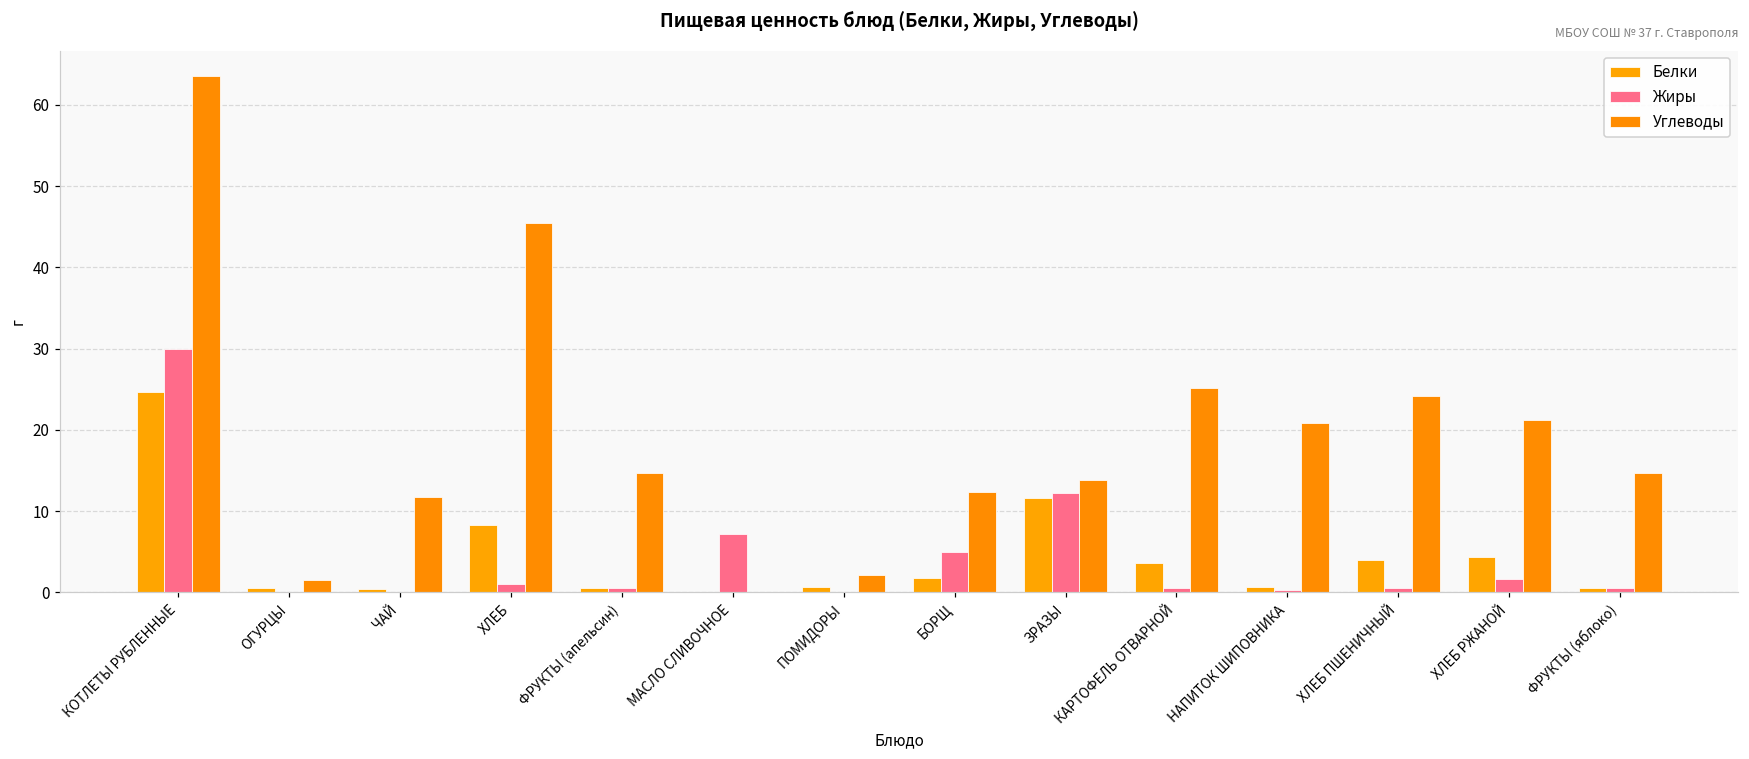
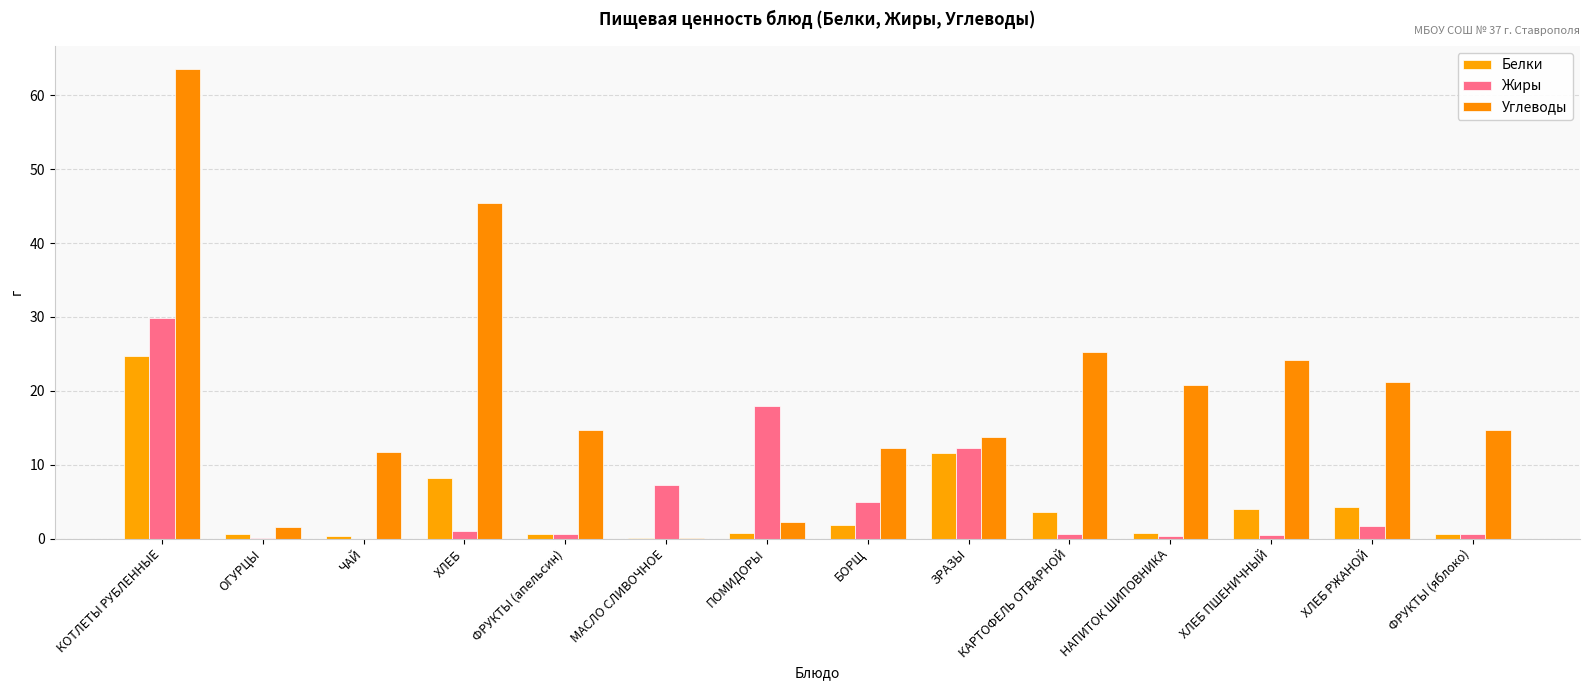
  {
    "Жиры": {
      "КОТЛЕТЫ РУБЛЕННЫЕ": 30,
      "ЧАЙ": 0,
      "ХЛЕБ": 1,
      "ФРУКТЫ (апельсин)": 1,
      "МАСЛО СЛИВОЧНОЕ": 7,
-     "ПОМИДОРЫ": 0,
+     "ПОМИДОРЫ": 18,
      "БОРЩ": 5,
      "ЗРАЗЫ": 12,
      "КАРТОФЕЛЬ ОТВАРНОЙ": 1,
      "ХЛЕБ ПШЕНИЧНЫЙ": 1,
      "ХЛЕБ РЖАНОЙ": 2,
      "ФРУКТЫ (яблоко)": 1
    }
  }
